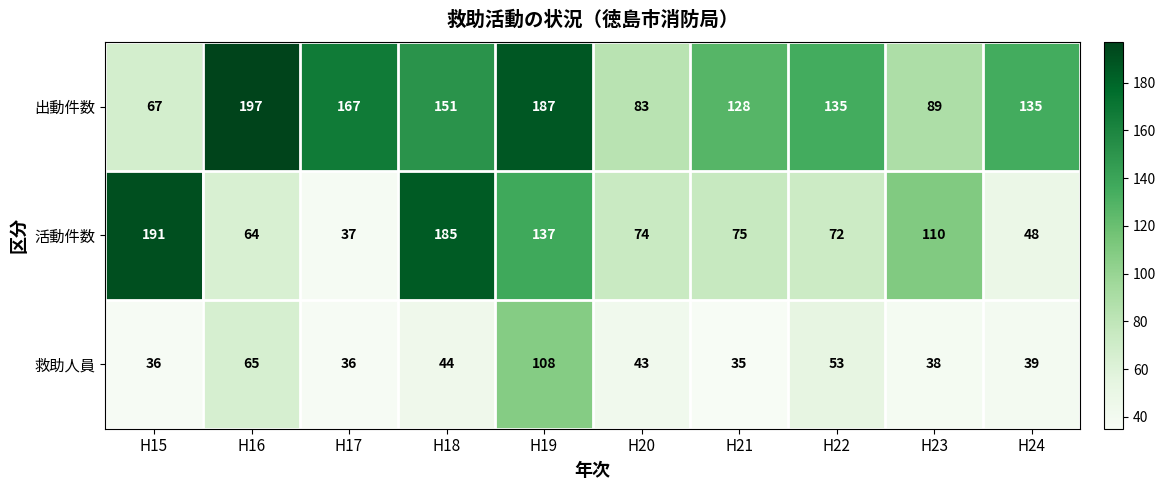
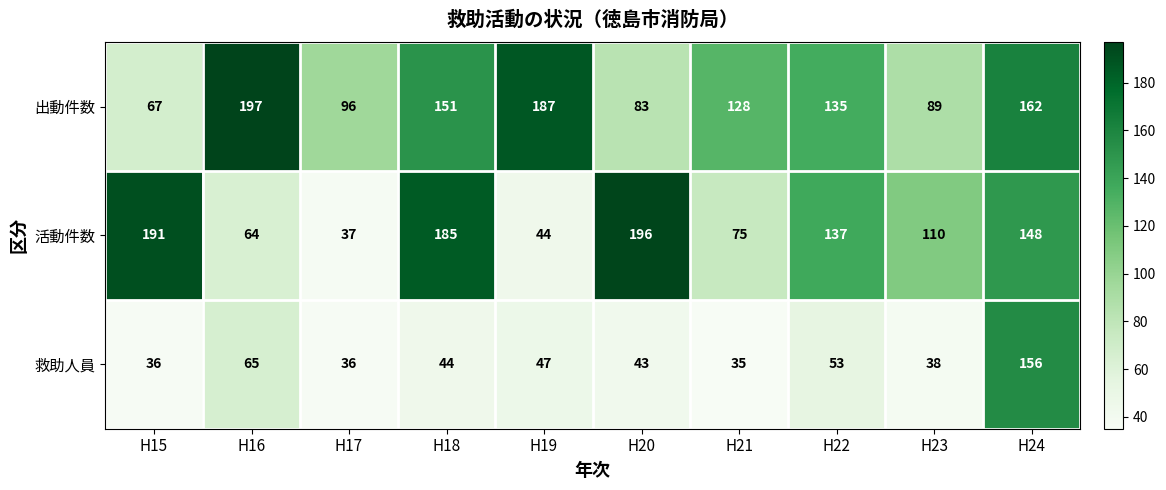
  {
    "出動件数": {
      "H15": 67,
      "H16": 197,
-     "H17": 167,
+     "H17": 96,
      "H18": 151,
      "H19": 187,
      "H20": 83,
      "H21": 128,
      "H22": 135,
      "H23": 89,
-     "H24": 135
+     "H24": 162
    },
    "活動件数": {
      "H15": 191,
      "H16": 64,
      "H17": 37,
      "H18": 185,
-     "H19": 137,
-     "H20": 74,
+     "H19": 44,
+     "H20": 196,
      "H21": 75,
-     "H22": 72,
+     "H22": 137,
      "H23": 110,
-     "H24": 48
+     "H24": 148
    },
    "救助人員": {
      "H15": 36,
      "H16": 65,
      "H17": 36,
      "H18": 44,
-     "H19": 108,
+     "H19": 47,
      "H20": 43,
      "H21": 35,
      "H22": 53,
      "H23": 38,
-     "H24": 39
+     "H24": 156
    }
  }
